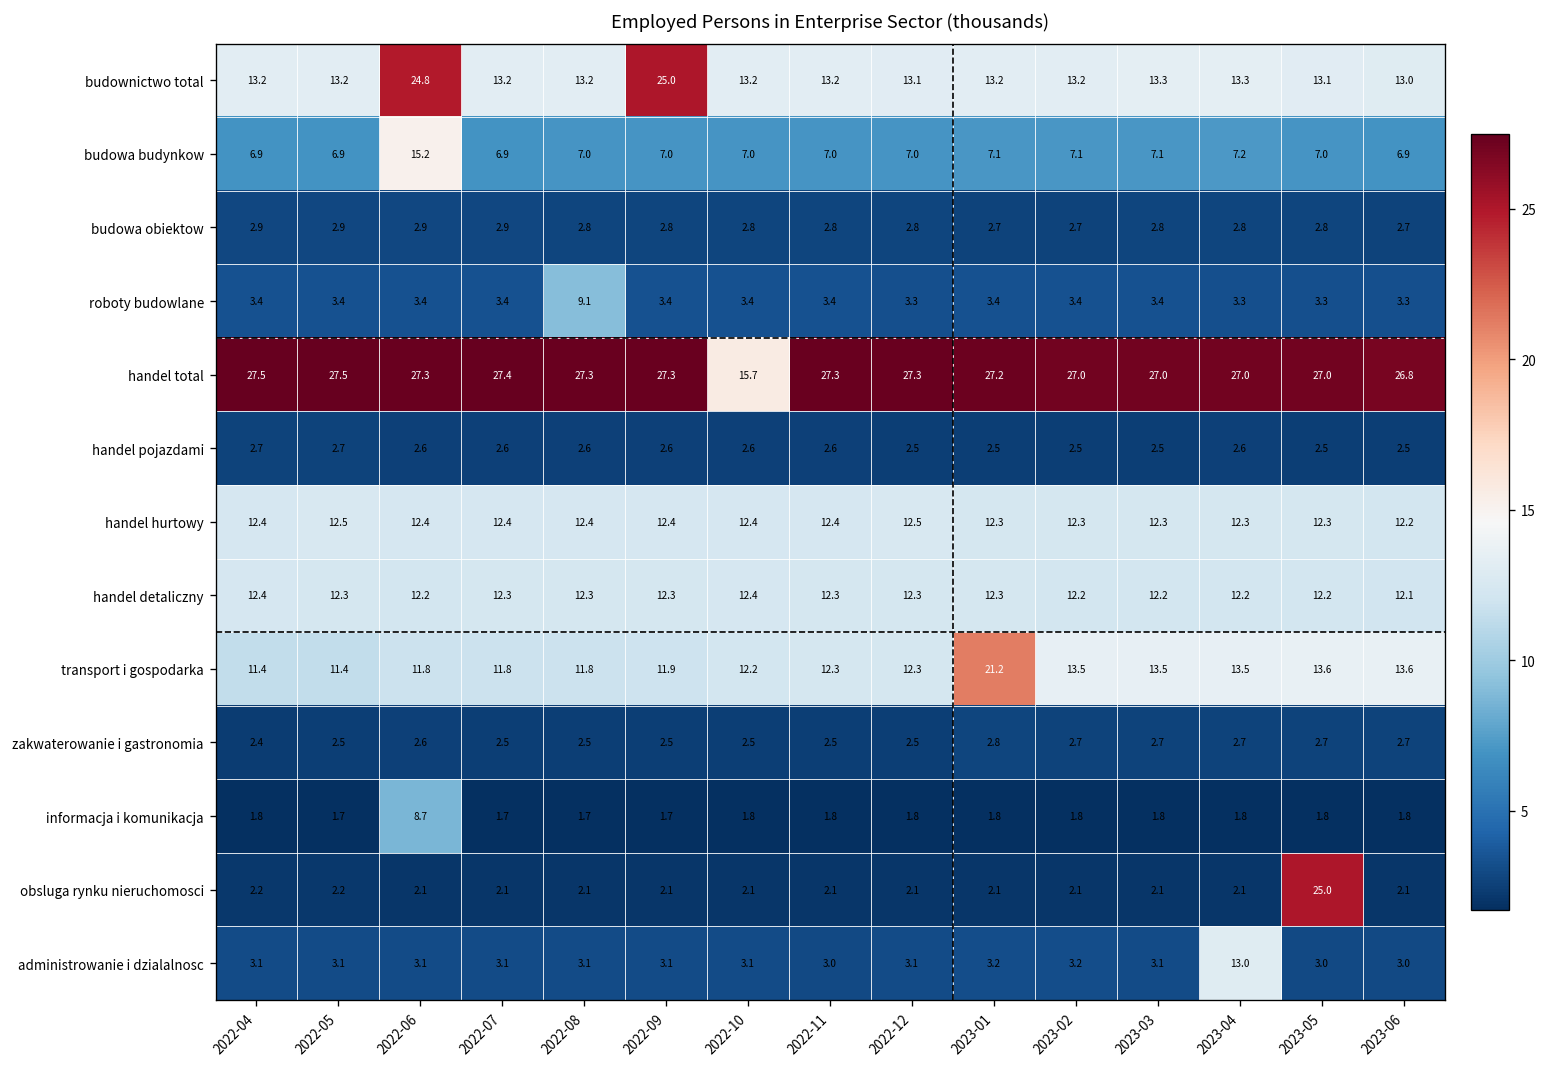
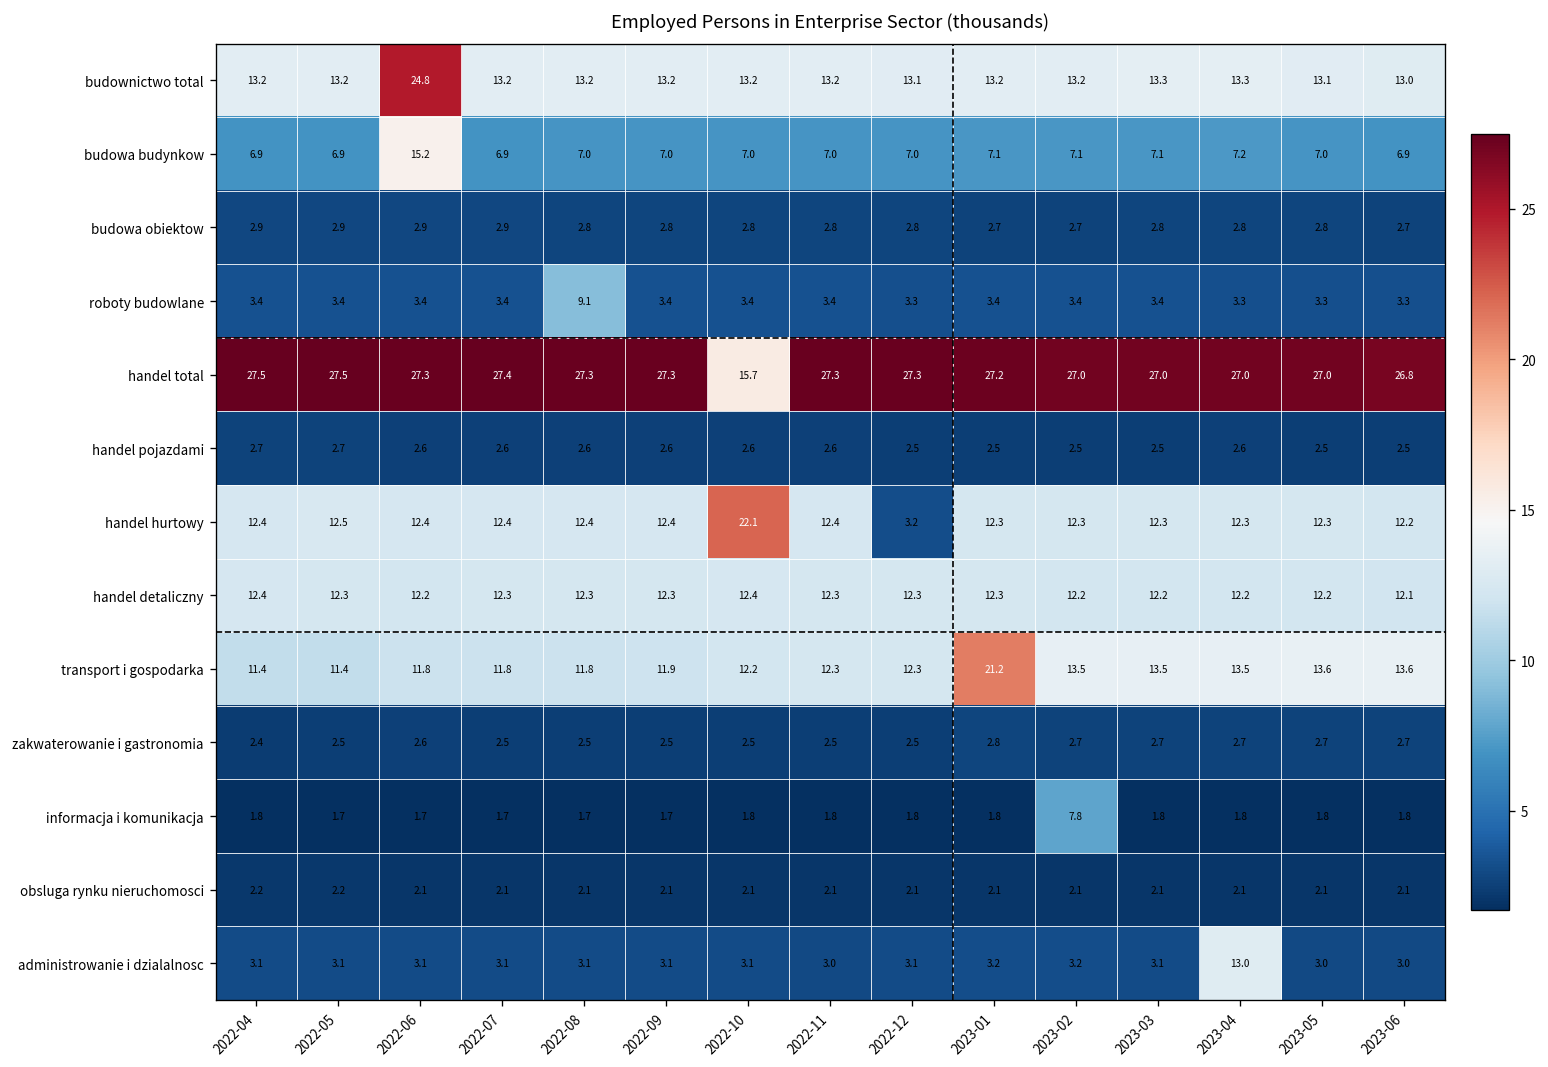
  {
    "budownictwo total": {
      "2022-04": 13.2,
      "2022-05": 13.2,
      "2022-06": 24.8,
      "2022-07": 13.2,
      "2022-08": 13.2,
-     "2022-09": 25.0,
+     "2022-09": 13.2,
      "2022-10": 13.2,
      "2022-11": 13.2,
      "2022-12": 13.1,
      "2023-01": 13.2,
      "2023-02": 13.2,
      "2023-03": 13.3,
      "2023-04": 13.3,
      "2023-05": 13.1,
      "2023-06": 13.0
    },
    "budowa budynkow": {
      "2022-04": 6.9,
      "2022-05": 6.9,
      "2022-06": 15.2,
      "2022-07": 6.9,
      "2022-08": 7.0,
      "2022-09": 7.0,
      "2022-10": 7.0,
      "2022-11": 7.0,
      "2022-12": 7.0,
      "2023-01": 7.1,
      "2023-02": 7.1,
      "2023-03": 7.1,
      "2023-04": 7.2,
      "2023-05": 7.0,
      "2023-06": 6.9
    },
    "budowa obiektow": {
      "2022-04": 2.9,
      "2022-05": 2.9,
      "2022-06": 2.9,
      "2022-07": 2.9,
      "2022-08": 2.8,
      "2022-09": 2.8,
      "2022-10": 2.8,
      "2022-11": 2.8,
      "2022-12": 2.8,
      "2023-01": 2.7,
      "2023-02": 2.7,
      "2023-03": 2.8,
      "2023-04": 2.8,
      "2023-05": 2.8,
      "2023-06": 2.7
    },
    "roboty budowlane": {
      "2022-04": 3.4,
      "2022-05": 3.4,
      "2022-06": 3.4,
      "2022-07": 3.4,
      "2022-08": 9.1,
      "2022-09": 3.4,
      "2022-10": 3.4,
      "2022-11": 3.4,
      "2022-12": 3.3,
      "2023-01": 3.4,
      "2023-02": 3.4,
      "2023-03": 3.4,
      "2023-04": 3.3,
      "2023-05": 3.3,
      "2023-06": 3.3
    },
    "handel total": {
      "2022-04": 27.5,
      "2022-05": 27.5,
      "2022-06": 27.3,
      "2022-07": 27.4,
      "2022-08": 27.3,
      "2022-09": 27.3,
      "2022-10": 15.7,
      "2022-11": 27.3,
      "2022-12": 27.3,
      "2023-01": 27.2,
      "2023-02": 27.0,
      "2023-03": 27.0,
      "2023-04": 27.0,
      "2023-05": 27.0,
      "2023-06": 26.8
    },
    "handel pojazdami": {
      "2022-04": 2.7,
      "2022-05": 2.7,
      "2022-06": 2.6,
      "2022-07": 2.6,
      "2022-08": 2.6,
      "2022-09": 2.6,
      "2022-10": 2.6,
      "2022-11": 2.6,
      "2022-12": 2.5,
      "2023-01": 2.5,
      "2023-02": 2.5,
      "2023-03": 2.5,
      "2023-04": 2.6,
      "2023-05": 2.5,
      "2023-06": 2.5
    },
    "handel hurtowy": {
      "2022-04": 12.4,
      "2022-05": 12.5,
      "2022-06": 12.4,
      "2022-07": 12.4,
      "2022-08": 12.4,
      "2022-09": 12.4,
-     "2022-10": 12.4,
+     "2022-10": 22.1,
      "2022-11": 12.4,
-     "2022-12": 12.5,
+     "2022-12": 3.2,
      "2023-01": 12.3,
      "2023-02": 12.3,
      "2023-03": 12.3,
      "2023-04": 12.3,
      "2023-05": 12.3,
      "2023-06": 12.2
    },
    "handel detaliczny": {
      "2022-04": 12.4,
      "2022-05": 12.3,
      "2022-06": 12.2,
      "2022-07": 12.3,
      "2022-08": 12.3,
      "2022-09": 12.3,
      "2022-10": 12.4,
      "2022-11": 12.3,
      "2022-12": 12.3,
      "2023-01": 12.3,
      "2023-02": 12.2,
      "2023-03": 12.2,
      "2023-04": 12.2,
      "2023-05": 12.2,
      "2023-06": 12.1
    },
    "transport i gospodarka": {
      "2022-04": 11.4,
      "2022-05": 11.4,
      "2022-06": 11.8,
      "2022-07": 11.8,
      "2022-08": 11.8,
      "2022-09": 11.9,
      "2022-10": 12.2,
      "2022-11": 12.3,
      "2022-12": 12.3,
      "2023-01": 21.2,
      "2023-02": 13.5,
      "2023-03": 13.5,
      "2023-04": 13.5,
      "2023-05": 13.6,
      "2023-06": 13.6
    },
    "zakwaterowanie i gastronomia": {
      "2022-04": 2.4,
      "2022-05": 2.5,
      "2022-06": 2.6,
      "2022-07": 2.5,
      "2022-08": 2.5,
      "2022-09": 2.5,
      "2022-10": 2.5,
      "2022-11": 2.5,
      "2022-12": 2.5,
      "2023-01": 2.8,
      "2023-02": 2.7,
      "2023-03": 2.7,
      "2023-04": 2.7,
      "2023-05": 2.7,
      "2023-06": 2.7
    },
    "informacja i komunikacja": {
      "2022-04": 1.8,
      "2022-05": 1.7,
-     "2022-06": 8.7,
+     "2022-06": 1.7,
      "2022-07": 1.7,
      "2022-08": 1.7,
      "2022-09": 1.7,
      "2022-10": 1.8,
      "2022-11": 1.8,
      "2022-12": 1.8,
      "2023-01": 1.8,
-     "2023-02": 1.8,
+     "2023-02": 7.8,
      "2023-03": 1.8,
      "2023-04": 1.8,
      "2023-05": 1.8,
      "2023-06": 1.8
    },
    "obsluga rynku nieruchomosci": {
      "2022-04": 2.2,
      "2022-05": 2.2,
      "2022-06": 2.1,
      "2022-07": 2.1,
      "2022-08": 2.1,
      "2022-09": 2.1,
      "2022-10": 2.1,
      "2022-11": 2.1,
      "2022-12": 2.1,
      "2023-01": 2.1,
      "2023-02": 2.1,
      "2023-03": 2.1,
      "2023-04": 2.1,
-     "2023-05": 25.0,
+     "2023-05": 2.1,
      "2023-06": 2.1
    },
    "administrowanie i dzialalnosc": {
      "2022-04": 3.1,
      "2022-05": 3.1,
      "2022-06": 3.1,
      "2022-07": 3.1,
      "2022-08": 3.1,
      "2022-09": 3.1,
      "2022-10": 3.1,
      "2022-11": 3.0,
      "2022-12": 3.1,
      "2023-01": 3.2,
      "2023-02": 3.2,
      "2023-03": 3.1,
      "2023-04": 13.0,
      "2023-05": 3.0,
      "2023-06": 3.0
    }
  }
